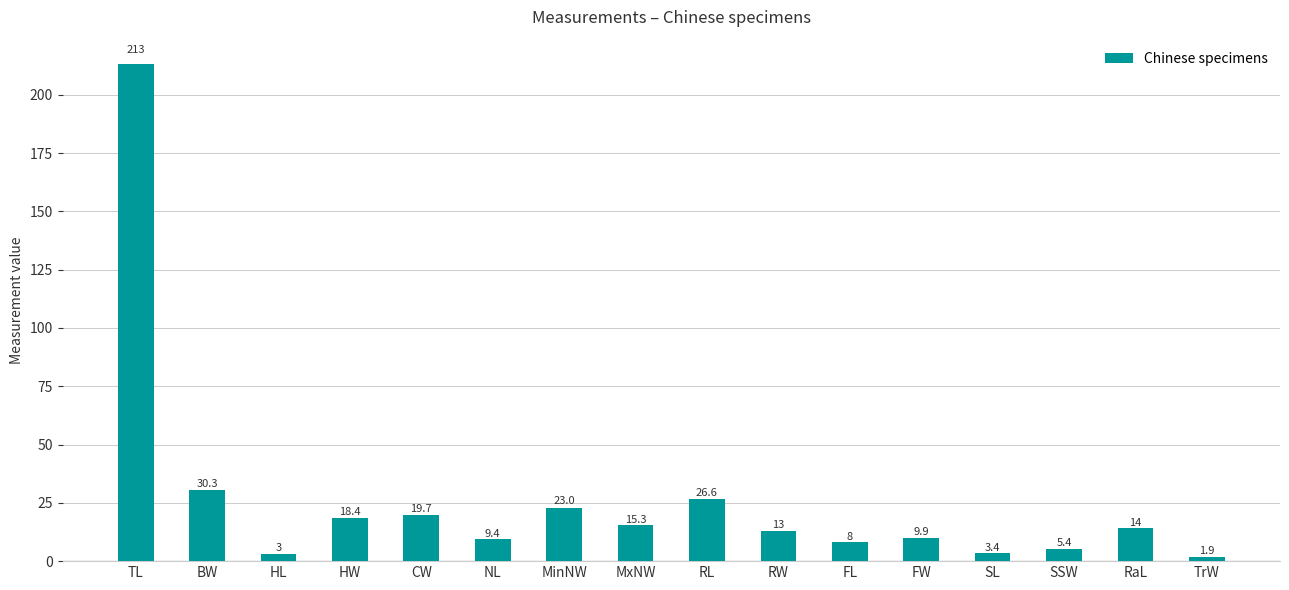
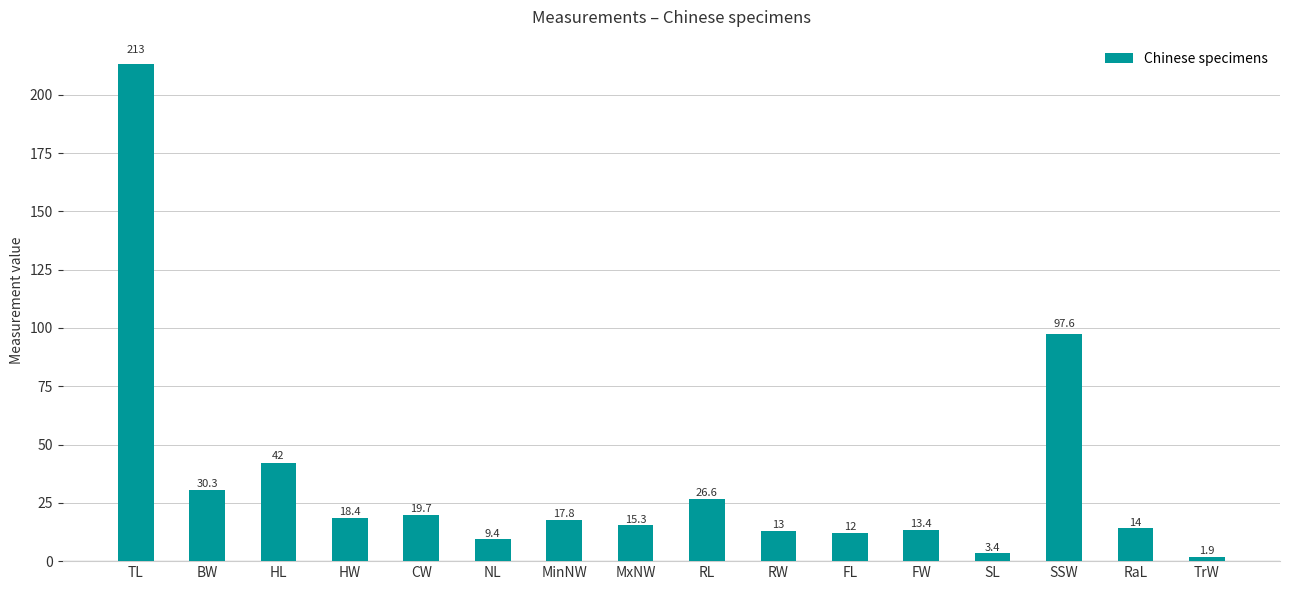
  {
    "TL": 213,
    "BW": 30.3,
-   "HL": 3,
+   "HL": 42,
    "HW": 18.4,
    "CW": 19.7,
    "NL": 9.4,
-   "MinNW": 23.0,
+   "MinNW": 17.8,
    "MxNW": 15.3,
    "RL": 26.6,
    "RW": 13,
-   "FL": 8,
-   "FW": 9.9,
+   "FL": 12,
+   "FW": 13.4,
    "SL": 3.4,
-   "SSW": 5.4,
+   "SSW": 97.6,
    "RaL": 14,
    "TrW": 1.9
  }
